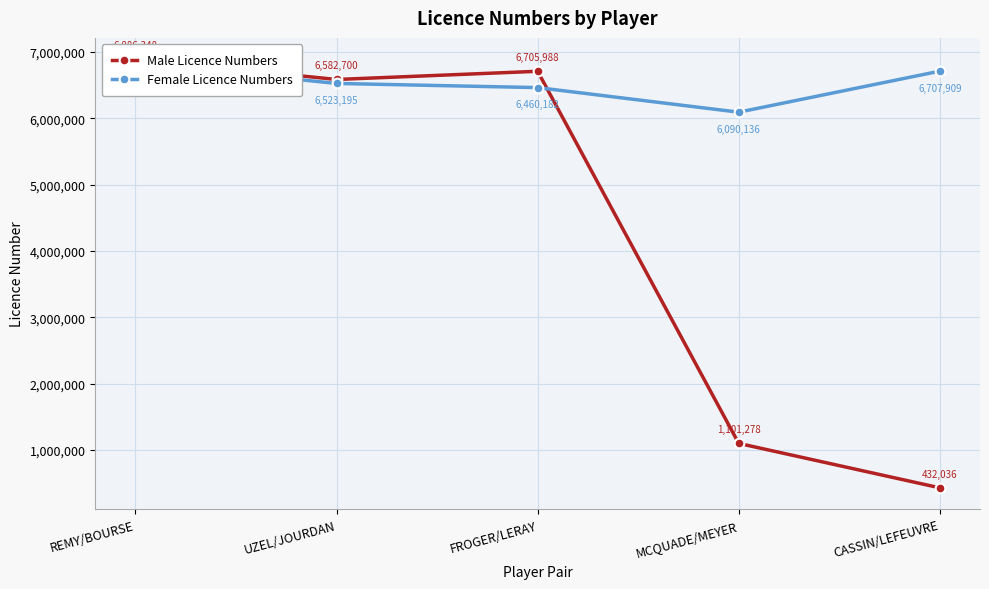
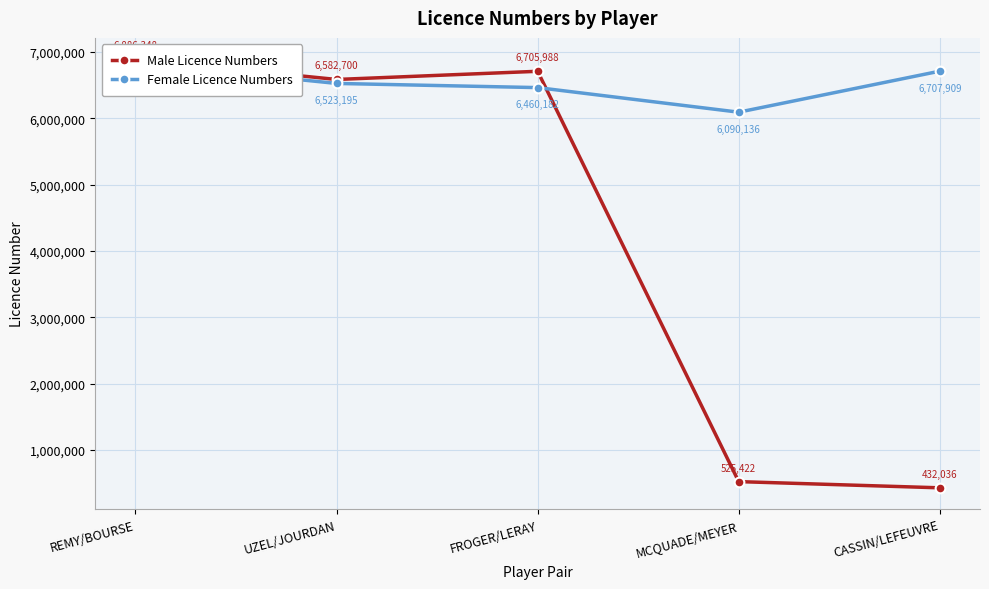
  {
    "Male Licence Numbers": {
      "UZEL/JOURDAN": "6,582,700",
      "FROGER/LERAY": "6,705,988",
-     "MCQUADE/MEYER": "1,101,278",
+     "MCQUADE/MEYER": "525,422",
      "CASSIN/LEFEUVRE": "432,036"
    },
    "Female Licence Numbers": {
      "UZEL/JOURDAN": "6,523,195",
      "FROGER/LERAY": "6,460,182",
      "MCQUADE/MEYER": "6,090,136",
      "CASSIN/LEFEUVRE": "6,707,909"
    }
  }
